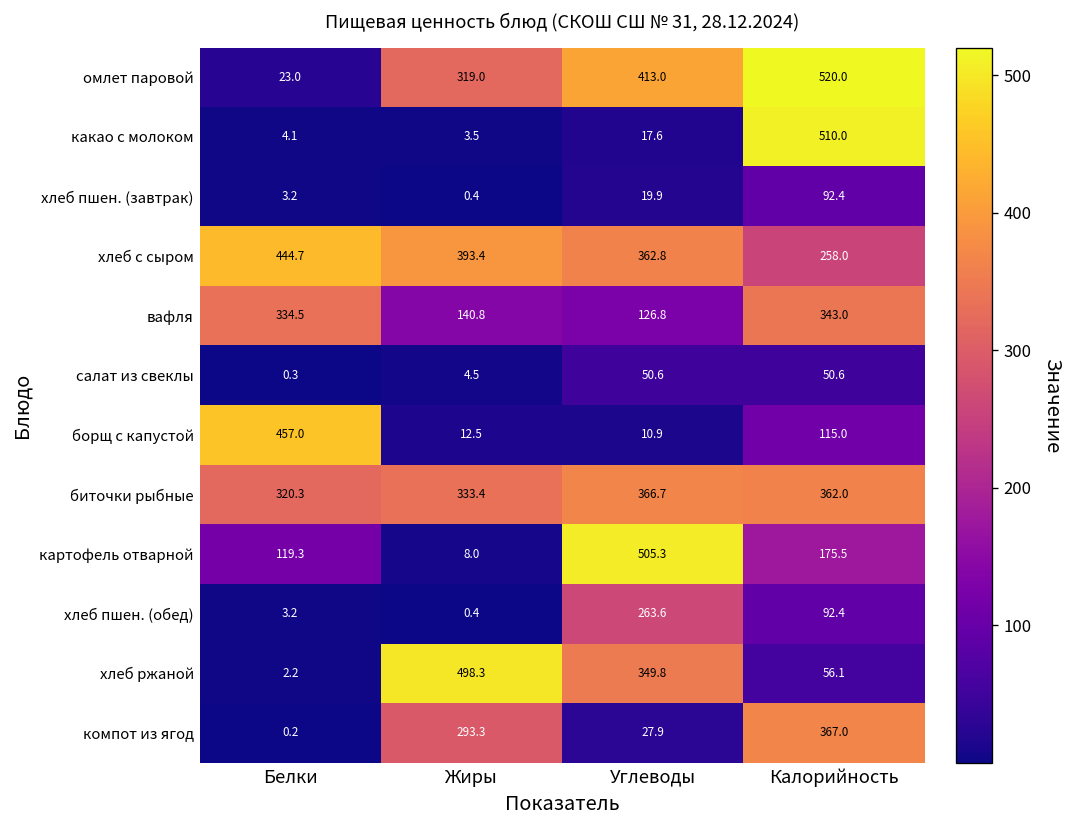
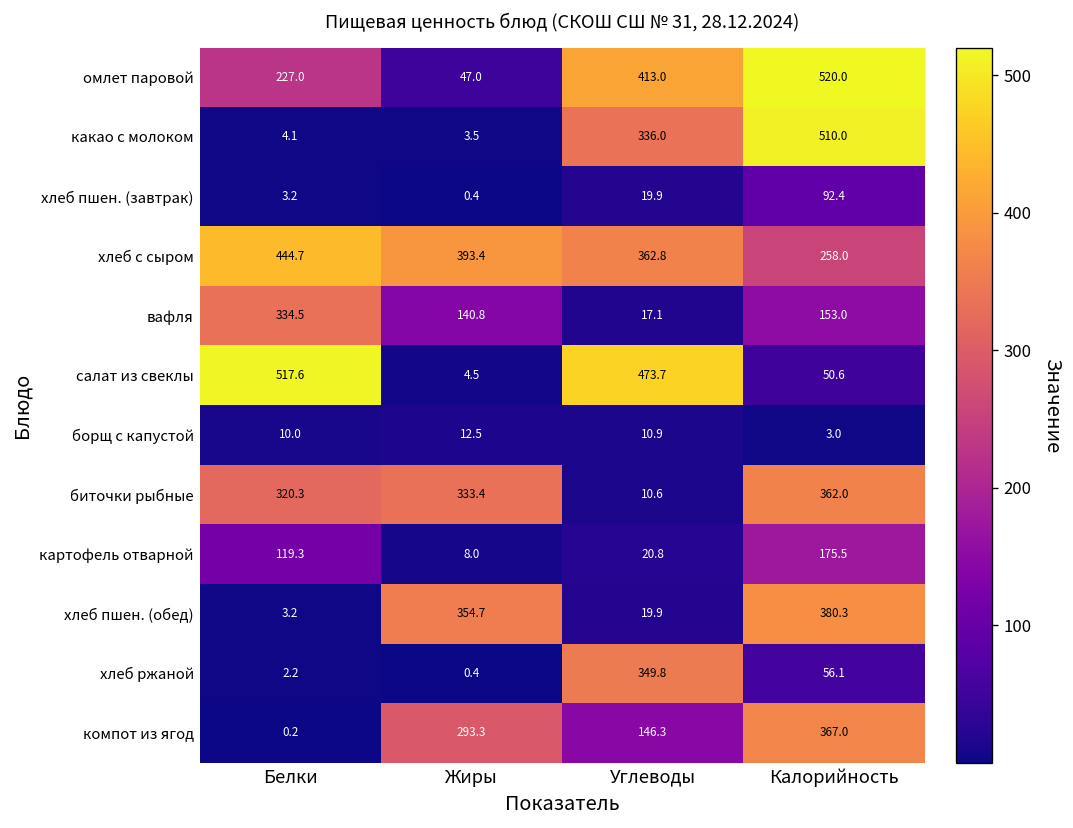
  {
    "омлет паровой": {
-     "Белки": 23.0,
-     "Жиры": 319.0,
+     "Белки": 227.0,
+     "Жиры": 47.0,
      "Углеводы": 413.0,
      "Калорийность": 520.0
    },
    "какао с молоком": {
      "Белки": 4.1,
      "Жиры": 3.5,
-     "Углеводы": 17.6,
+     "Углеводы": 336.0,
      "Калорийность": 510.0
    },
    "хлеб пшен. (завтрак)": {
      "Белки": 3.2,
      "Жиры": 0.4,
      "Углеводы": 19.9,
      "Калорийность": 92.4
    },
    "хлеб с сыром": {
      "Белки": 444.7,
      "Жиры": 393.4,
      "Углеводы": 362.8,
      "Калорийность": 258.0
    },
    "вафля": {
      "Белки": 334.5,
      "Жиры": 140.8,
-     "Углеводы": 126.8,
-     "Калорийность": 343.0
+     "Углеводы": 17.1,
+     "Калорийность": 153.0
    },
    "салат из свеклы": {
-     "Белки": 0.3,
+     "Белки": 517.6,
      "Жиры": 4.5,
-     "Углеводы": 50.6,
+     "Углеводы": 473.7,
      "Калорийность": 50.6
    },
    "борщ с капустой": {
-     "Белки": 457.0,
+     "Белки": 10.0,
      "Жиры": 12.5,
      "Углеводы": 10.9,
-     "Калорийность": 115.0
+     "Калорийность": 3.0
    },
    "биточки рыбные": {
      "Белки": 320.3,
      "Жиры": 333.4,
-     "Углеводы": 366.7,
+     "Углеводы": 10.6,
      "Калорийность": 362.0
    },
    "картофель отварной": {
      "Белки": 119.3,
      "Жиры": 8.0,
-     "Углеводы": 505.3,
+     "Углеводы": 20.8,
      "Калорийность": 175.5
    },
    "хлеб пшен. (обед)": {
      "Белки": 3.2,
-     "Жиры": 0.4,
-     "Углеводы": 263.6,
-     "Калорийность": 92.4
+     "Жиры": 354.7,
+     "Углеводы": 19.9,
+     "Калорийность": 380.3
    },
    "хлеб ржаной": {
      "Белки": 2.2,
-     "Жиры": 498.3,
+     "Жиры": 0.4,
      "Углеводы": 349.8,
      "Калорийность": 56.1
    },
    "компот из ягод": {
      "Белки": 0.2,
      "Жиры": 293.3,
-     "Углеводы": 27.9,
+     "Углеводы": 146.3,
      "Калорийность": 367.0
    }
  }
